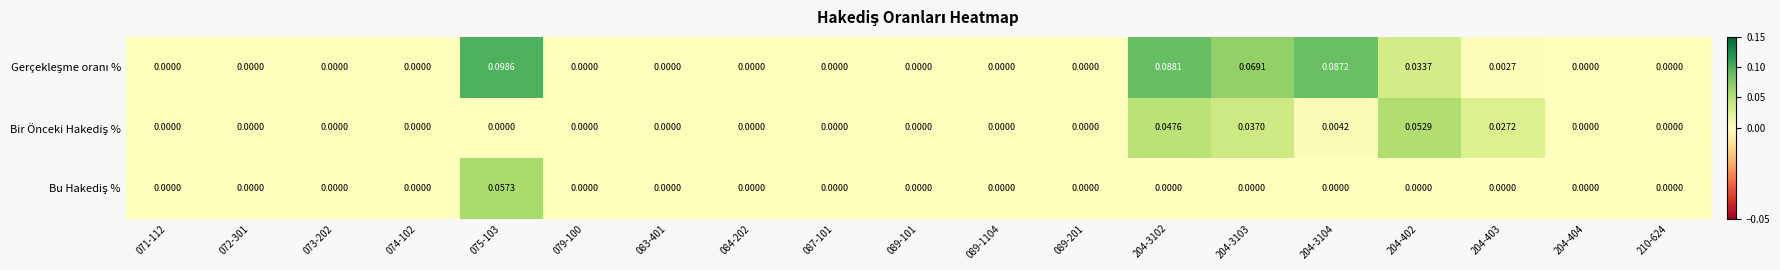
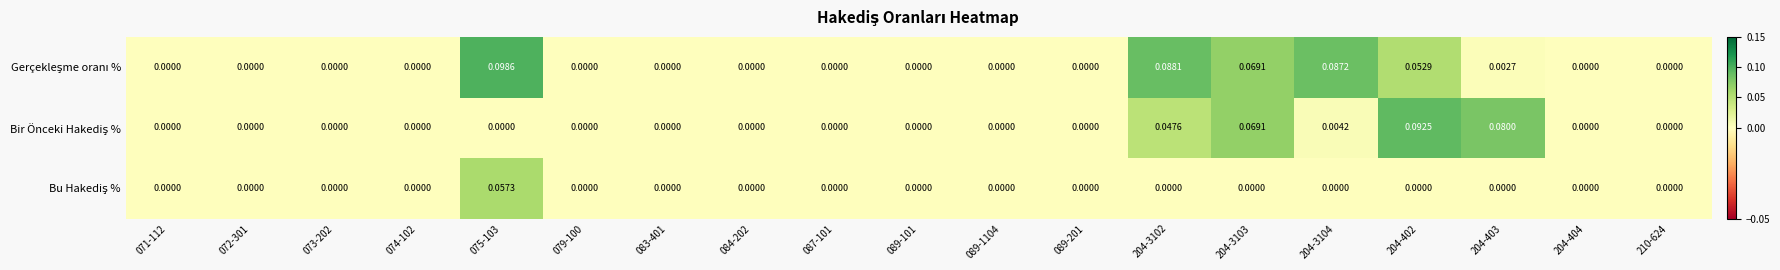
  {
    "Gerçekleşme oranı %": {
      "071-112": 0.0000,
      "072-301": 0.0000,
      "073-202": 0.0000,
      "074-102": 0.0000,
      "075-103": 0.0986,
      "079-100": 0.0000,
      "083-401": 0.0000,
      "084-202": 0.0000,
      "087-101": 0.0000,
      "089-101": 0.0000,
      "089-1104": 0.0000,
      "089-201": 0.0000,
      "204-3102": 0.0881,
      "204-3103": 0.0691,
      "204-3104": 0.0872,
-     "204-402": 0.0337,
+     "204-402": 0.0529,
      "204-403": 0.0027,
      "204-404": 0.0000,
      "210-624": 0.0000
    },
    "Bir Önceki Hakediş %": {
      "071-112": 0.0000,
      "072-301": 0.0000,
      "073-202": 0.0000,
      "074-102": 0.0000,
      "075-103": 0.0000,
      "079-100": 0.0000,
      "083-401": 0.0000,
      "084-202": 0.0000,
      "087-101": 0.0000,
      "089-101": 0.0000,
      "089-1104": 0.0000,
      "089-201": 0.0000,
      "204-3102": 0.0476,
-     "204-3103": 0.0370,
+     "204-3103": 0.0691,
      "204-3104": 0.0042,
-     "204-402": 0.0529,
-     "204-403": 0.0272,
+     "204-402": 0.0925,
+     "204-403": 0.0800,
      "204-404": 0.0000,
      "210-624": 0.0000
    },
    "Bu Hakediş %": {
      "071-112": 0.0000,
      "072-301": 0.0000,
      "073-202": 0.0000,
      "074-102": 0.0000,
      "075-103": 0.0573,
      "079-100": 0.0000,
      "083-401": 0.0000,
      "084-202": 0.0000,
      "087-101": 0.0000,
      "089-101": 0.0000,
      "089-1104": 0.0000,
      "089-201": 0.0000,
      "204-3102": 0.0000,
      "204-3103": 0.0000,
      "204-3104": 0.0000,
      "204-402": 0.0000,
      "204-403": 0.0000,
      "204-404": 0.0000,
      "210-624": 0.0000
    }
  }
